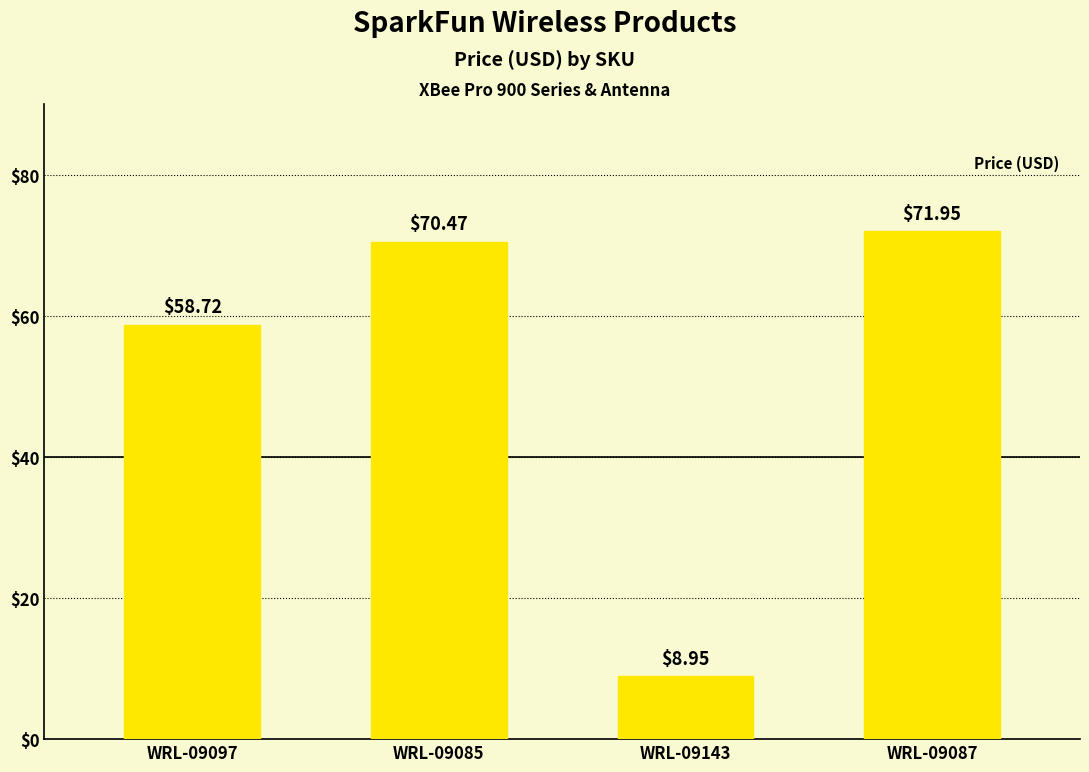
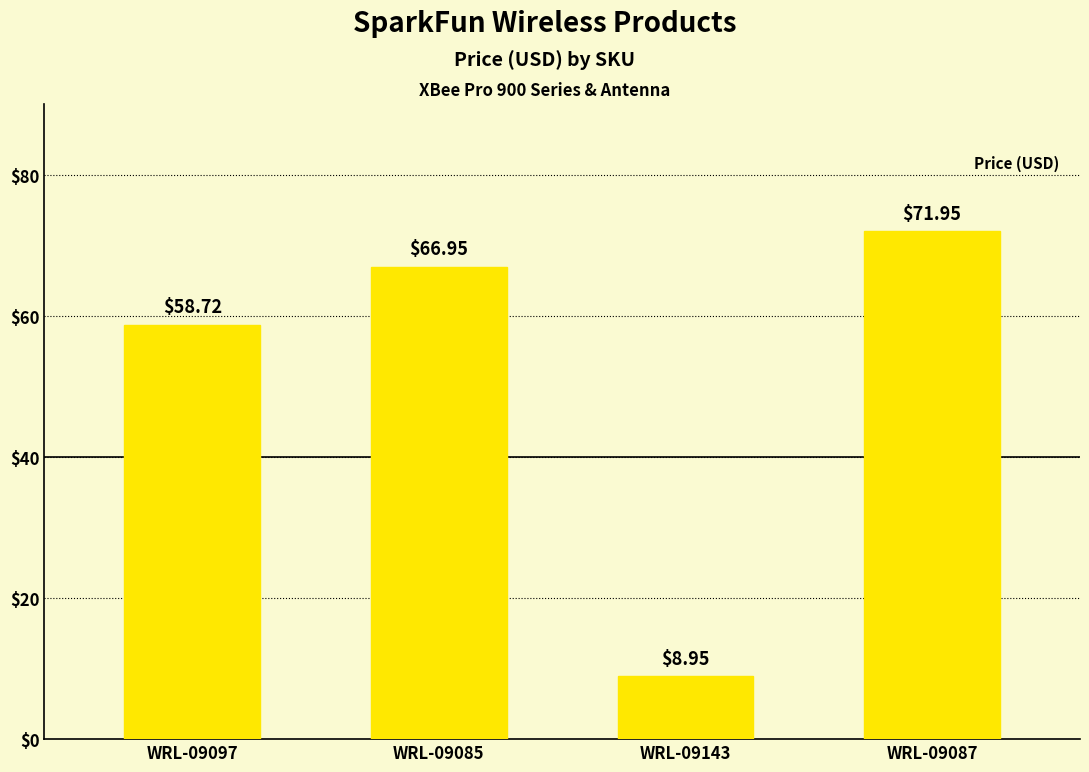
  {
    "WRL-09097": "$58.72",
-   "WRL-09085": "$70.47",
+   "WRL-09085": "$66.95",
    "WRL-09143": "$8.95",
    "WRL-09087": "$71.95"
  }
